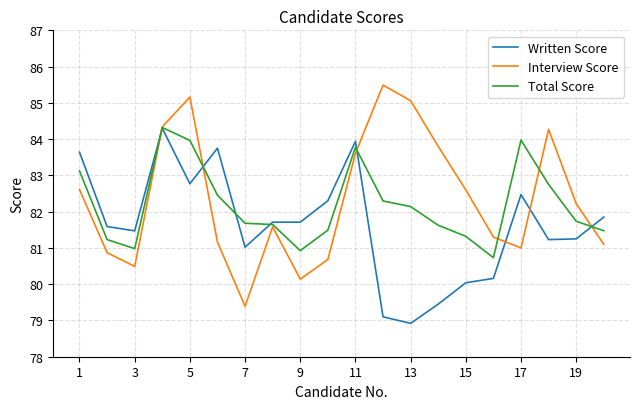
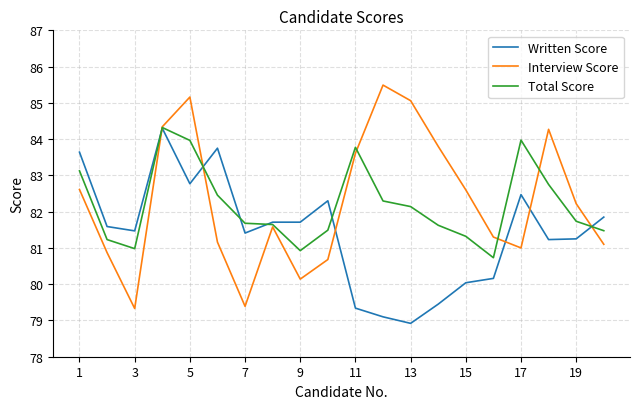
  {
    "Written Score": {
      "1": 83.6,
      "3": 81.5,
      "5": 82.8,
-     "7": 81.0,
+     "7": 81.4,
      "9": 81.7,
-     "11": 83.9,
+     "11": 79.3,
      "13": 78.9,
      "15": 80.0,
      "17": 82.5,
      "19": 81.3
    },
    "Interview Score": {
      "1": 82.6,
-     "3": 80.5,
+     "3": 79.3,
      "5": 85.2,
      "7": 79.4,
      "9": 80.1,
      "11": 83.6,
      "13": 85.1,
      "15": 82.6,
      "17": 81.0,
      "19": 82.2
    },
    "Total Score": {
      "1": 83.1,
      "3": 81.0,
      "5": 84.0,
      "7": 81.7,
      "9": 80.9,
      "11": 83.8,
      "13": 82.1,
      "15": 81.3,
      "17": 84.0,
      "19": 81.7
    }
  }
